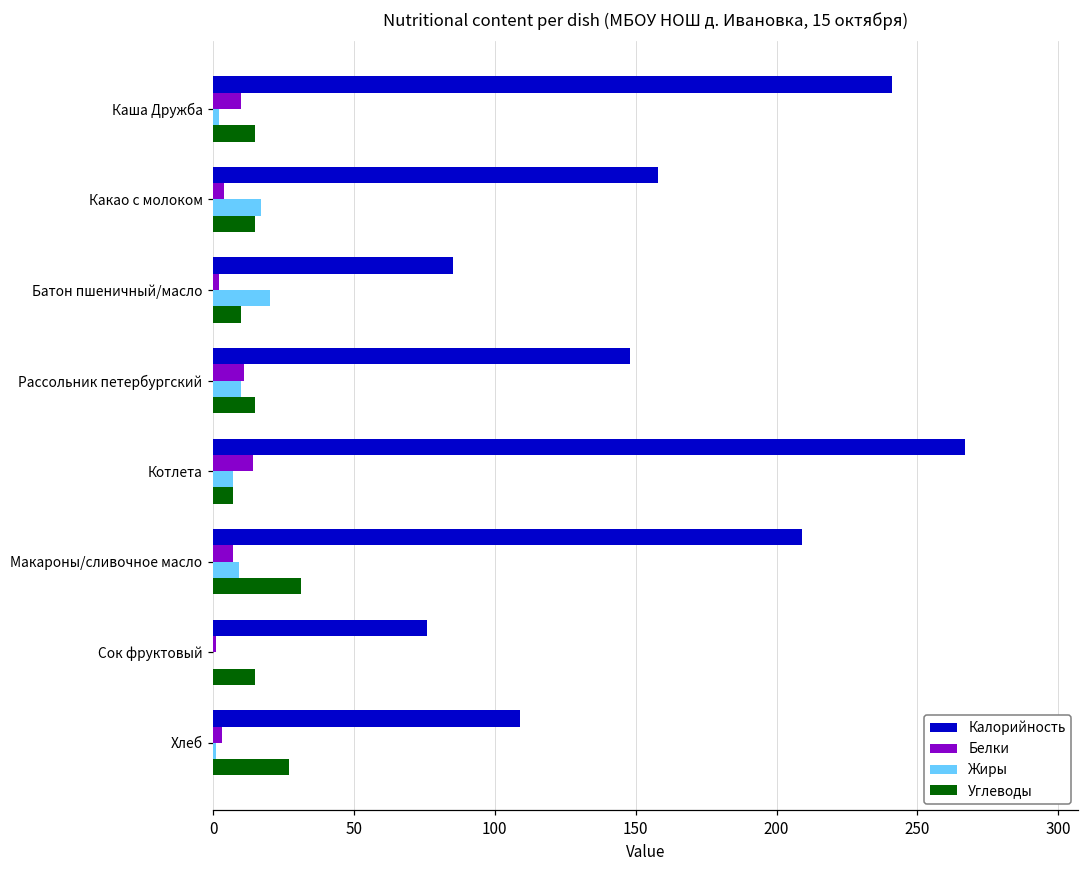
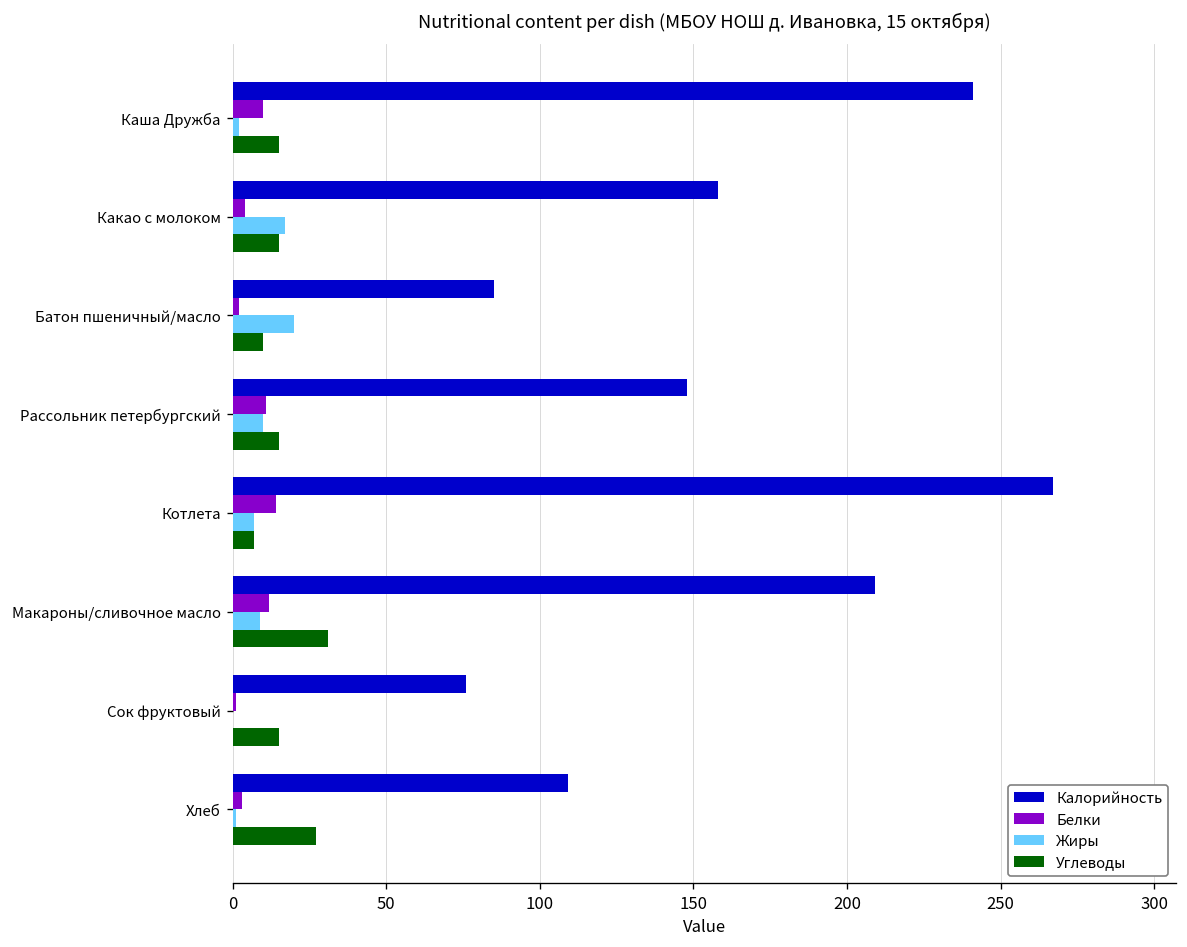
  {
    "Калорийность": {
      "Каша Дружба": 241,
      "Какао с молоком": 158,
      "Батон пшеничный/масло": 85,
      "Рассольник петербургский": 148,
      "Котлета": 267,
      "Макароны/сливочное масло": 209,
      "Сок фруктовый": 76,
      "Хлеб": 109
    },
    "Белки": {
      "Каша Дружба": 10,
      "Какао с молоком": 4,
      "Батон пшеничный/масло": 2,
      "Рассольник петербургский": 11,
      "Котлета": 14,
-     "Макароны/сливочное масло": 7,
+     "Макароны/сливочное масло": 12,
      "Сок фруктовый": 1,
      "Хлеб": 3
    },
    "Жиры": {
      "Каша Дружба": 2,
      "Какао с молоком": 17,
      "Батон пшеничный/масло": 20,
      "Рассольник петербургский": 10,
      "Котлета": 7,
      "Макароны/сливочное масло": 9,
      "Сок фруктовый": 0,
      "Хлеб": 1
    },
    "Углеводы": {
      "Каша Дружба": 15,
      "Какао с молоком": 15,
      "Батон пшеничный/масло": 10,
      "Рассольник петербургский": 15,
      "Котлета": 7,
      "Макароны/сливочное масло": 31,
      "Сок фруктовый": 15,
      "Хлеб": 27
    }
  }
